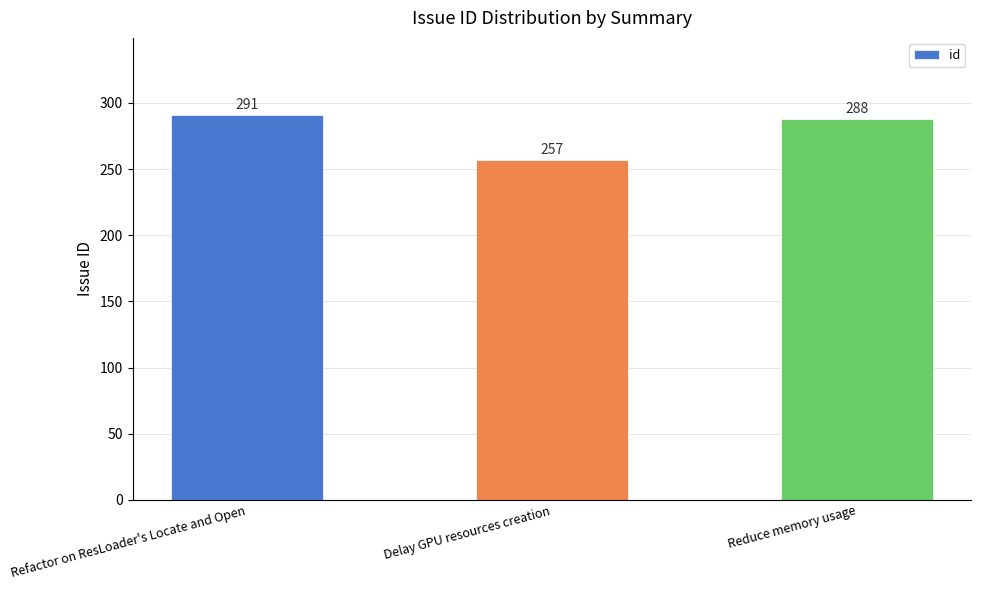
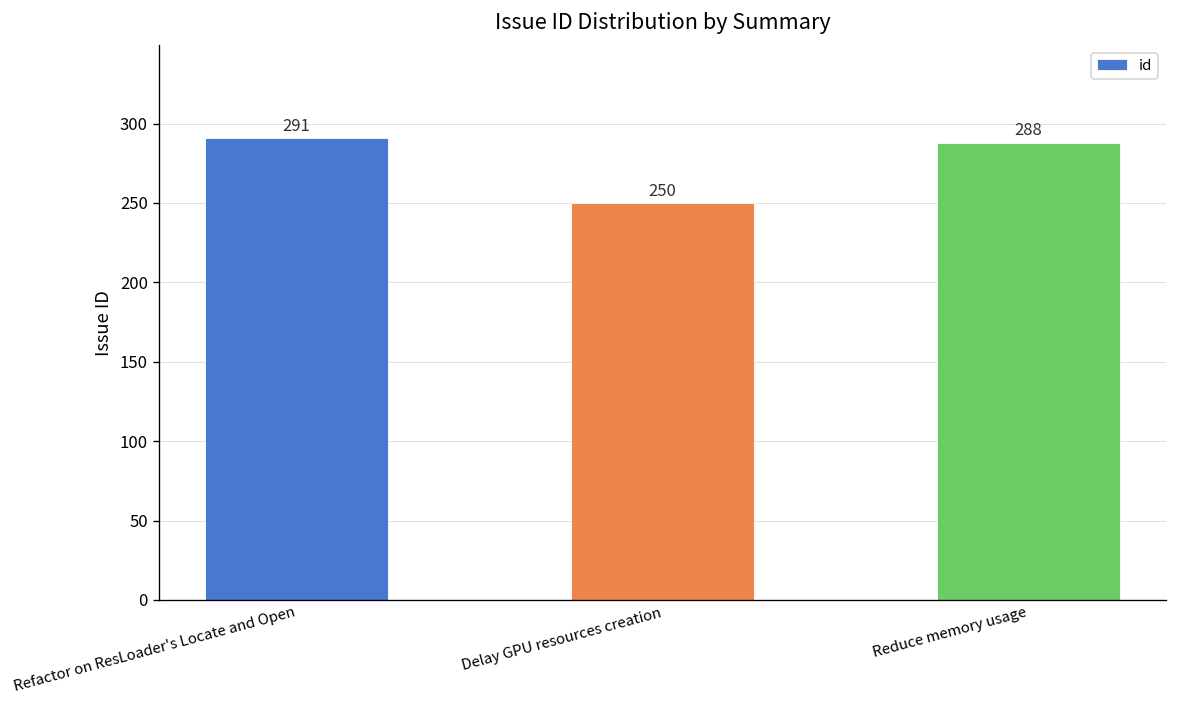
  {
    "Refactor on ResLoader's Locate and Open": 291,
-   "Delay GPU resources creation": 257,
+   "Delay GPU resources creation": 250,
    "Reduce memory usage": 288
  }
